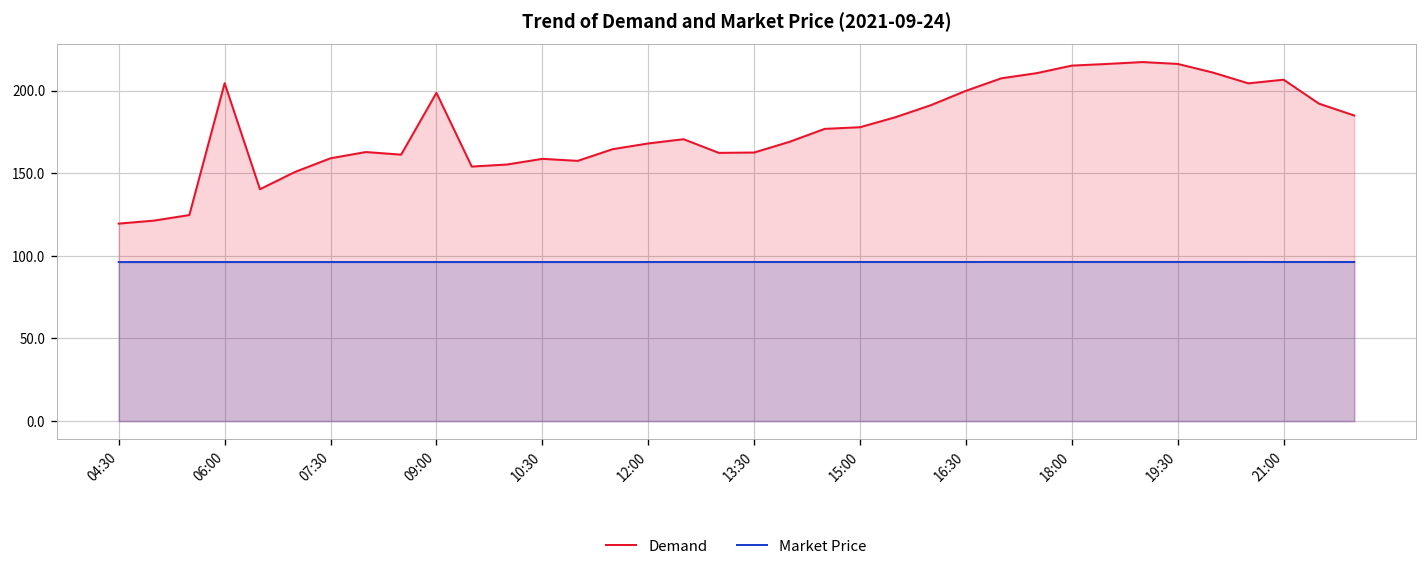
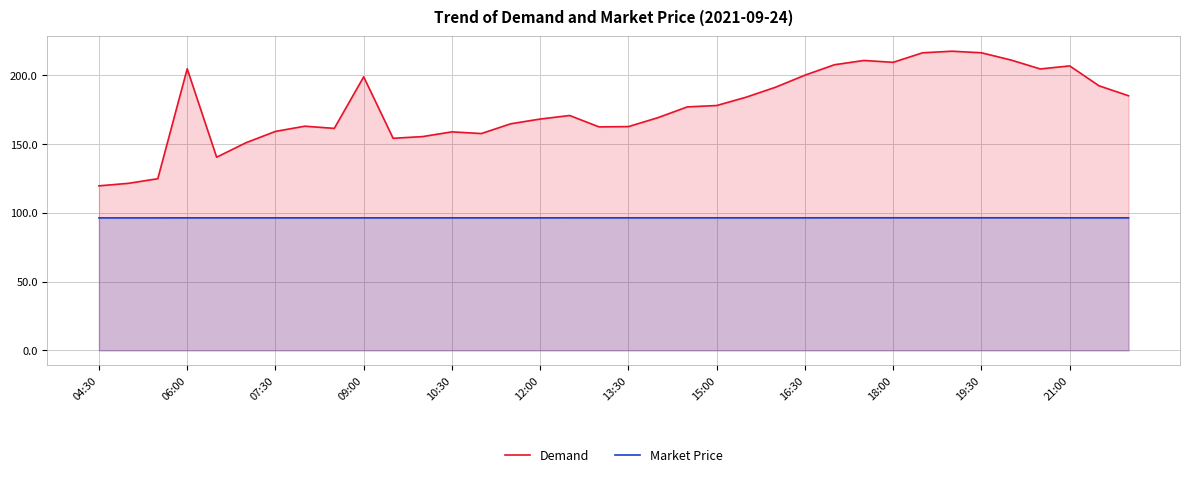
  {
    "Demand": {
      "04:30": 119,
      "06:00": 204,
      "07:30": 159,
      "09:00": 199,
      "10:30": 159,
      "12:00": 168,
      "13:30": 163,
      "15:00": 178,
      "16:30": 200,
-     "18:00": 215,
+     "18:00": 209,
      "19:30": 216,
      "21:00": 207
    },
    "Market Price": {
      "04:30": 96,
      "06:00": 96,
      "07:30": 96,
      "09:00": 96,
      "10:30": 96,
      "12:00": 96,
      "13:30": 96,
      "15:00": 96,
      "16:30": 96,
      "18:00": 96,
      "19:30": 96,
      "21:00": 96
    }
  }
